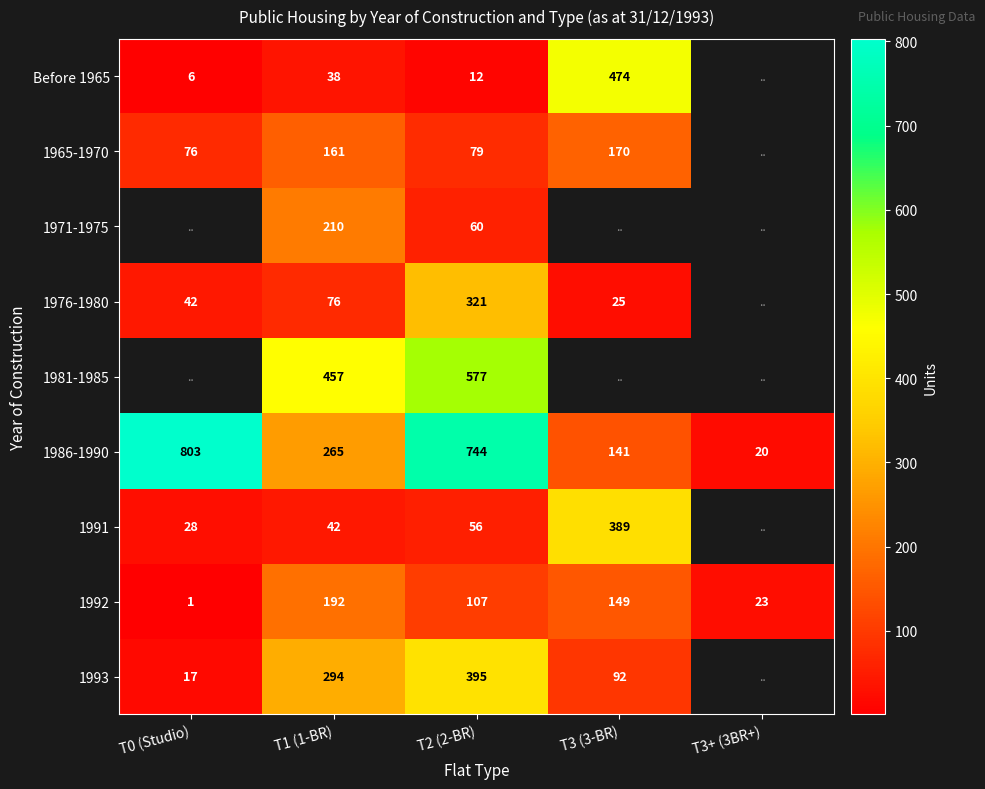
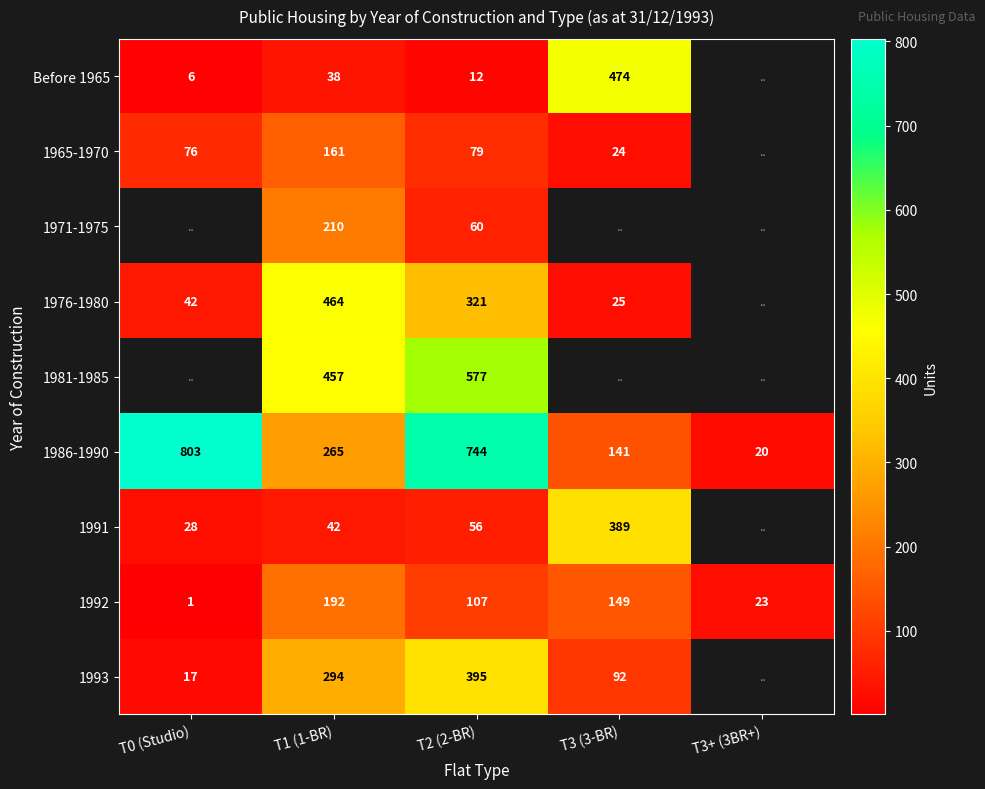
  {
    "Before 1965": {
      "T0 (Studio)": 6,
      "T1 (1-BR)": 38,
      "T2 (2-BR)": 12,
      "T3 (3-BR)": 474
    },
    "1965-1970": {
      "T0 (Studio)": 76,
      "T1 (1-BR)": 161,
      "T2 (2-BR)": 79,
-     "T3 (3-BR)": 170
+     "T3 (3-BR)": 24
    },
    "1971-1975": {
      "T1 (1-BR)": 210,
      "T2 (2-BR)": 60
    },
    "1976-1980": {
      "T0 (Studio)": 42,
-     "T1 (1-BR)": 76,
+     "T1 (1-BR)": 464,
      "T2 (2-BR)": 321,
      "T3 (3-BR)": 25
    },
    "1981-1985": {
      "T1 (1-BR)": 457,
      "T2 (2-BR)": 577
    },
    "1986-1990": {
      "T0 (Studio)": 803,
      "T1 (1-BR)": 265,
      "T2 (2-BR)": 744,
      "T3 (3-BR)": 141,
      "T3+ (3BR+)": 20
    },
    "1991": {
      "T0 (Studio)": 28,
      "T1 (1-BR)": 42,
      "T2 (2-BR)": 56,
      "T3 (3-BR)": 389
    },
    "1992": {
      "T0 (Studio)": 1,
      "T1 (1-BR)": 192,
      "T2 (2-BR)": 107,
      "T3 (3-BR)": 149,
      "T3+ (3BR+)": 23
    },
    "1993": {
      "T0 (Studio)": 17,
      "T1 (1-BR)": 294,
      "T2 (2-BR)": 395,
      "T3 (3-BR)": 92
    }
  }
